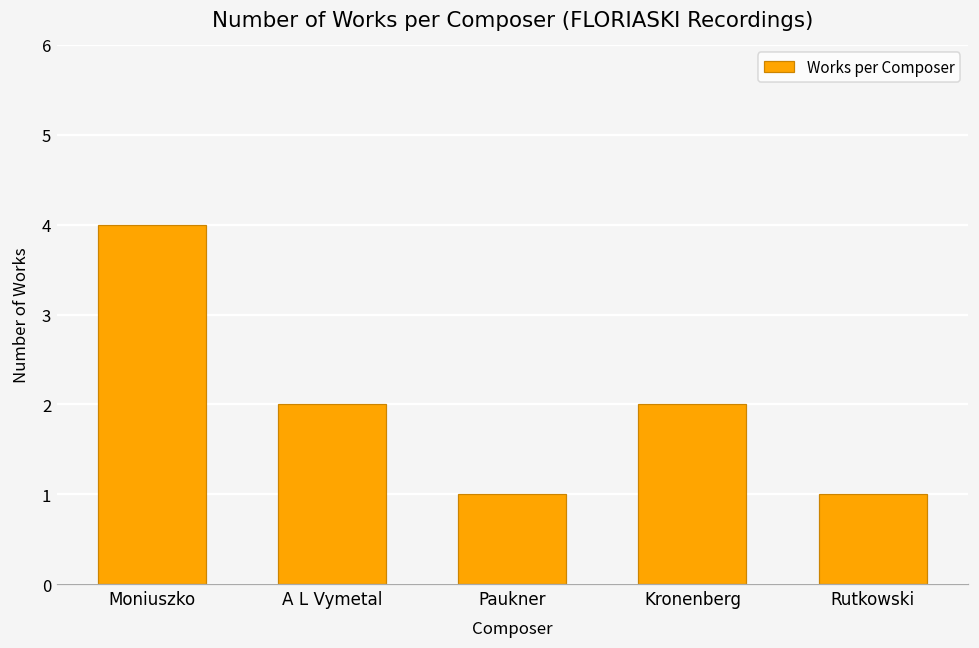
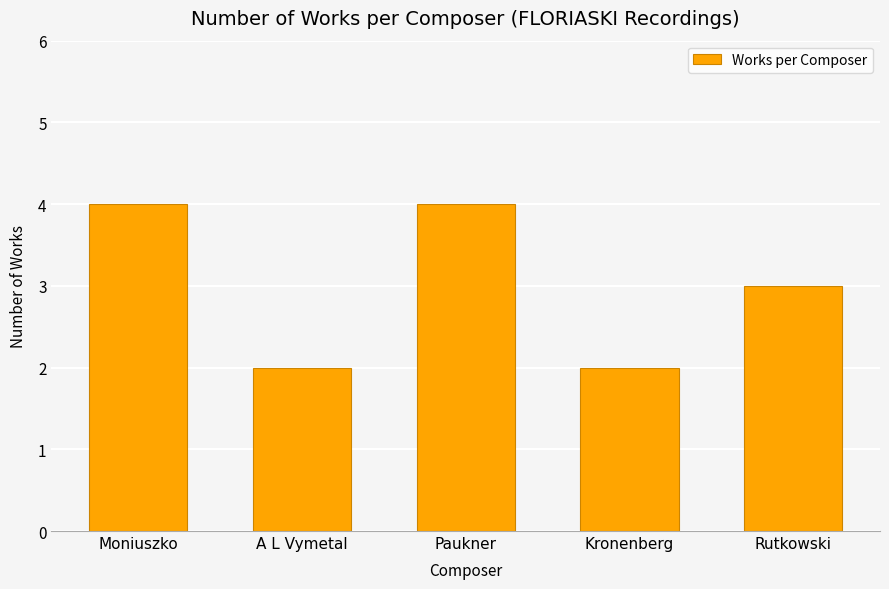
  {
    "Moniuszko": 4,
    "A L Vymetal": 2,
-   "Paukner": 1,
+   "Paukner": 4,
    "Kronenberg": 2,
-   "Rutkowski": 1
+   "Rutkowski": 3
  }
